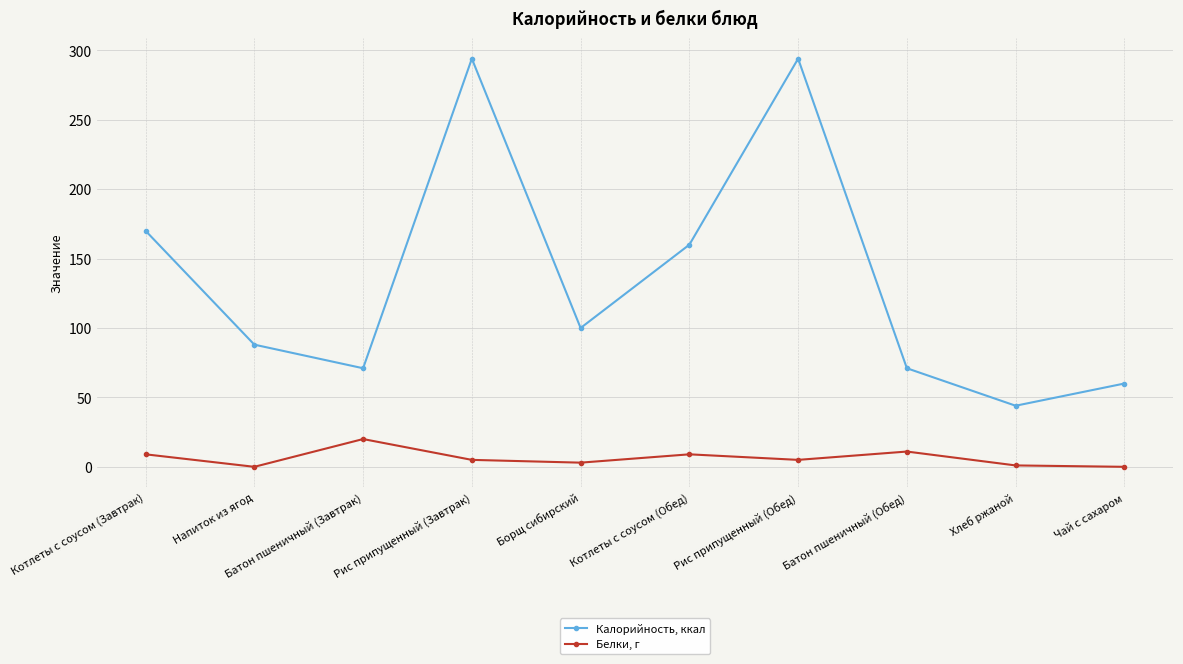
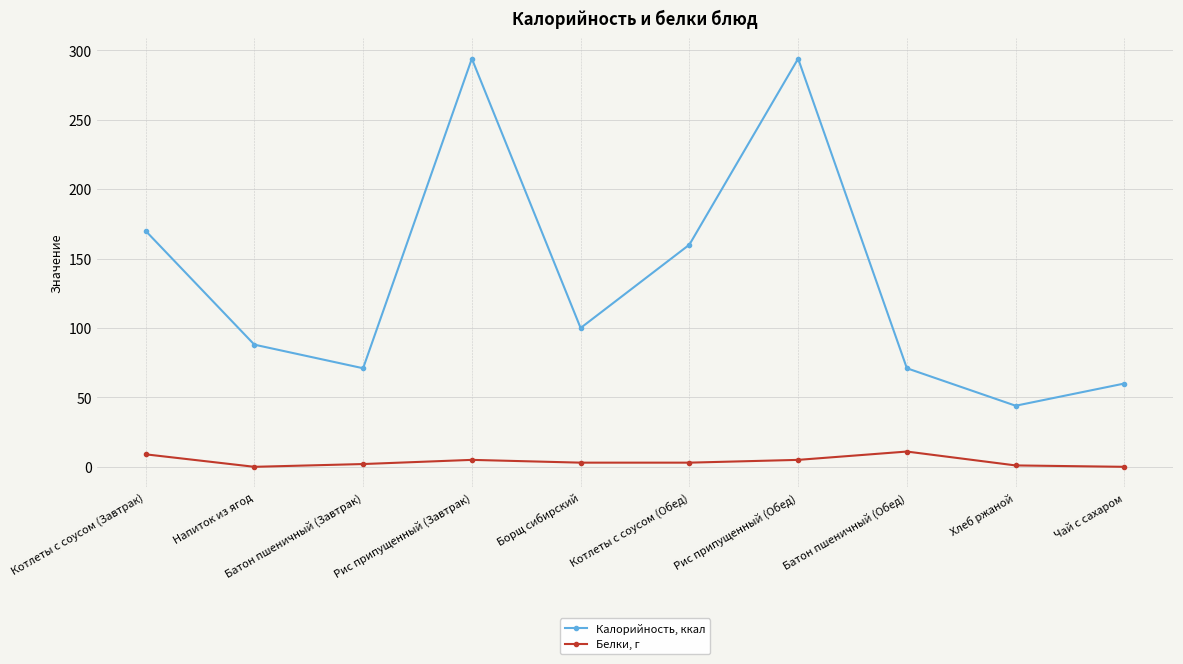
  {
    "Калорийность, ккал": {
      "Котлеты с соусом (Завтрак)": 170,
      "Напиток из ягод": 88,
      "Батон пшеничный (Завтрак)": 71,
      "Рис припущенный (Завтрак)": 294,
      "Борщ сибирский": 100,
      "Котлеты с соусом (Обед)": 160,
      "Рис припущенный (Обед)": 294,
      "Батон пшеничный (Обед)": 71,
      "Хлеб ржаной": 44,
      "Чай с сахаром": 60
    },
    "Белки, г": {
      "Котлеты с соусом (Завтрак)": 9,
      "Напиток из ягод": 0,
-     "Батон пшеничный (Завтрак)": 20,
+     "Батон пшеничный (Завтрак)": 2,
      "Рис припущенный (Завтрак)": 5,
      "Борщ сибирский": 3,
-     "Котлеты с соусом (Обед)": 9,
+     "Котлеты с соусом (Обед)": 3,
      "Рис припущенный (Обед)": 5,
      "Батон пшеничный (Обед)": 11,
      "Хлеб ржаной": 1,
      "Чай с сахаром": 0
    }
  }
